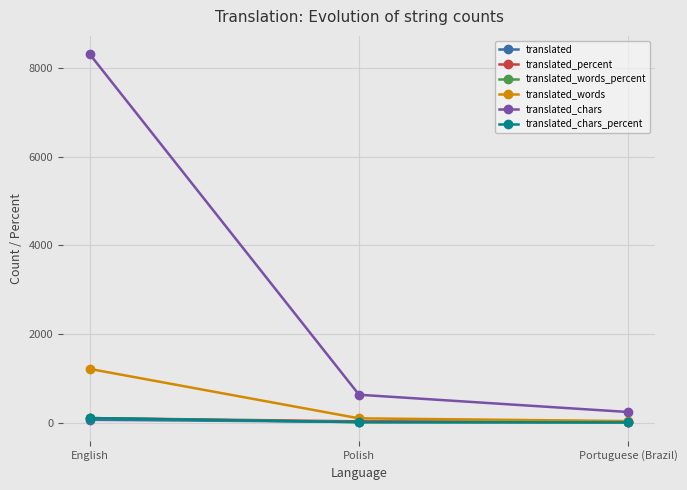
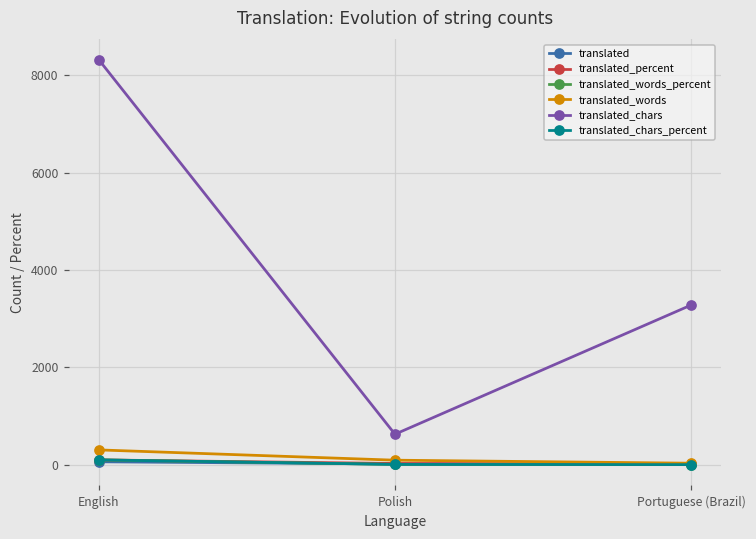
  {
    "translated_words": {
-     "English": 1200,
+     "English": 300,
      "Polish": 100
    },
    "translated_chars": {
      "English": 8300,
      "Polish": 600,
-     "Portuguese (Brazil)": 200
+     "Portuguese (Brazil)": 3300
    }
  }
